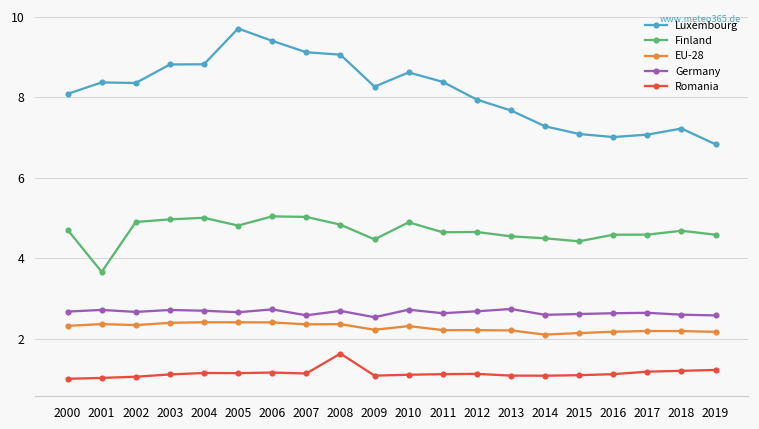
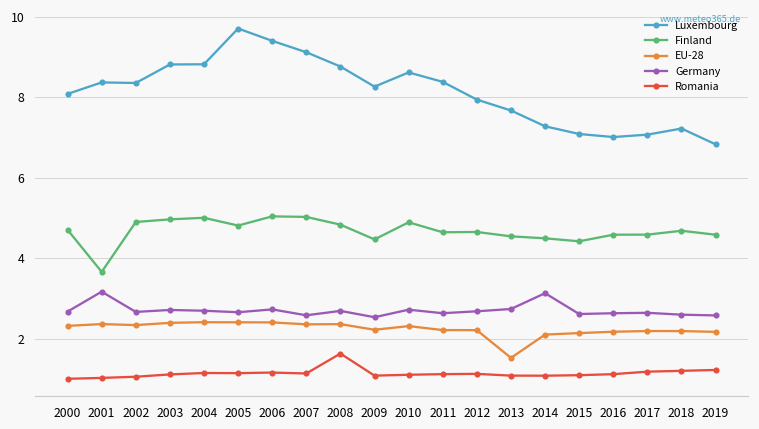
  {
    "Luxembourg": {
      "2000": 8.1,
      "2001": 8.4,
      "2002": 8.4,
      "2003": 8.8,
      "2004": 8.8,
      "2005": 9.7,
      "2006": 9.4,
      "2007": 9.1,
-     "2008": 9.1,
+     "2008": 8.8,
      "2009": 8.3,
      "2010": 8.6,
      "2011": 8.4,
      "2012": 7.9,
      "2013": 7.7,
      "2014": 7.3,
      "2015": 7.1,
      "2016": 7.0,
      "2017": 7.1,
      "2018": 7.2,
      "2019": 6.8
    },
    "Finland": {
      "2000": 4.7,
      "2001": 3.7,
      "2002": 4.9,
      "2003": 5.0,
      "2004": 5.0,
      "2005": 4.8,
      "2006": 5.0,
      "2007": 5.0,
      "2008": 4.8,
      "2009": 4.5,
      "2010": 4.9,
      "2011": 4.6,
      "2012": 4.7,
      "2013": 4.5,
      "2014": 4.5,
      "2015": 4.4,
      "2016": 4.6,
      "2017": 4.6,
      "2018": 4.7,
      "2019": 4.6
    },
    "EU-28": {
      "2000": 2.3,
      "2001": 2.4,
      "2002": 2.3,
      "2003": 2.4,
      "2004": 2.4,
      "2005": 2.4,
      "2006": 2.4,
      "2007": 2.4,
      "2008": 2.4,
      "2009": 2.2,
      "2010": 2.3,
      "2011": 2.2,
      "2012": 2.2,
-     "2013": 2.2,
+     "2013": 1.5,
      "2014": 2.1,
      "2015": 2.1,
      "2016": 2.2,
      "2017": 2.2,
      "2018": 2.2,
      "2019": 2.2
    },
    "Germany": {
      "2000": 2.7,
-     "2001": 2.7,
+     "2001": 3.2,
      "2002": 2.7,
      "2003": 2.7,
      "2004": 2.7,
      "2005": 2.7,
      "2006": 2.7,
      "2007": 2.6,
      "2008": 2.7,
      "2009": 2.5,
      "2010": 2.7,
      "2011": 2.6,
      "2012": 2.7,
      "2013": 2.7,
-     "2014": 2.6,
+     "2014": 3.1,
      "2015": 2.6,
      "2016": 2.6,
      "2017": 2.6,
      "2018": 2.6,
      "2019": 2.6
    },
    "Romania": {
      "2000": 1.0,
      "2001": 1.0,
      "2002": 1.1,
      "2003": 1.1,
      "2004": 1.2,
      "2005": 1.2,
      "2006": 1.2,
      "2007": 1.1,
      "2008": 1.6,
      "2009": 1.1,
      "2010": 1.1,
      "2011": 1.1,
      "2012": 1.1,
      "2013": 1.1,
      "2014": 1.1,
      "2015": 1.1,
      "2016": 1.1,
      "2017": 1.2,
      "2018": 1.2,
      "2019": 1.2
    }
  }
